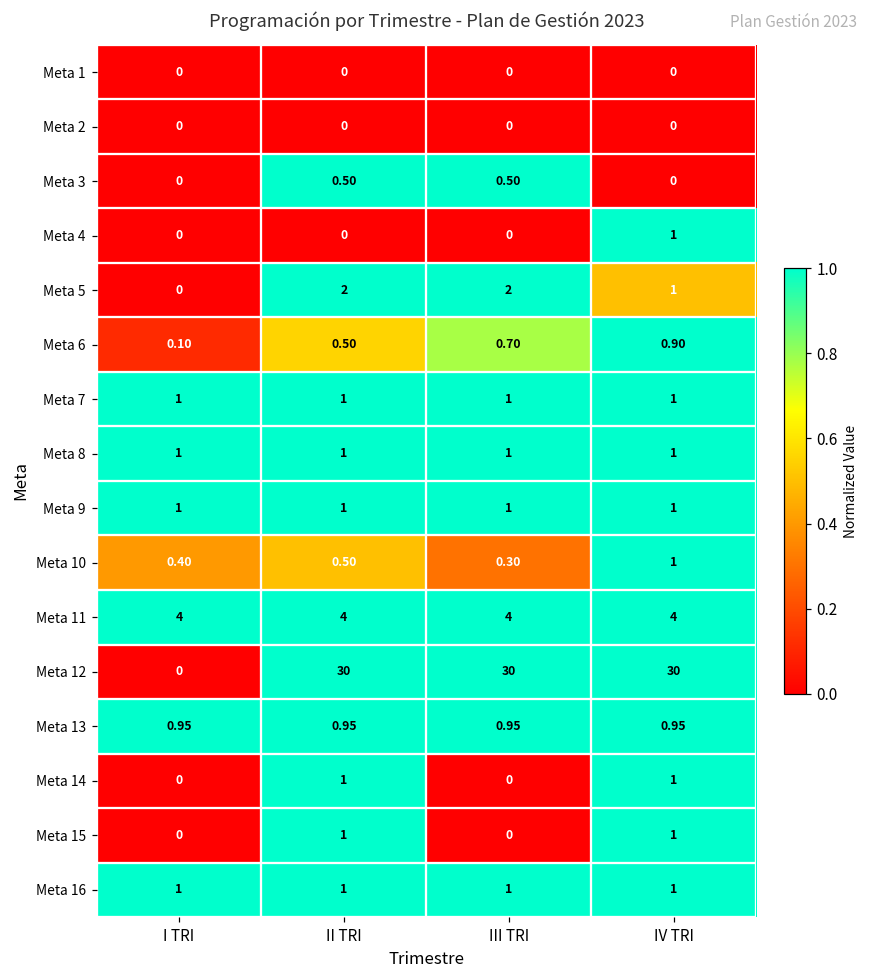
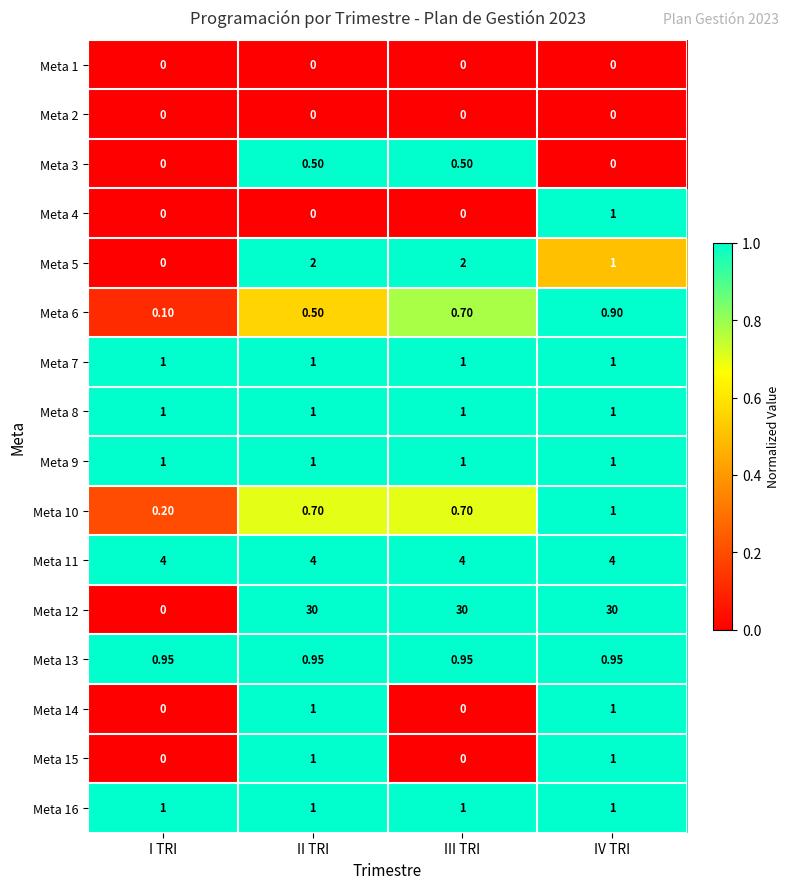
  {
    "Meta 1": {
      "I TRI": 0,
      "II TRI": 0,
      "III TRI": 0,
      "IV TRI": 0
    },
    "Meta 2": {
      "I TRI": 0,
      "II TRI": 0,
      "III TRI": 0,
      "IV TRI": 0
    },
    "Meta 3": {
      "I TRI": 0,
      "II TRI": 0.50,
      "III TRI": 0.50,
      "IV TRI": 0
    },
    "Meta 4": {
      "I TRI": 0,
      "II TRI": 0,
      "III TRI": 0,
      "IV TRI": 1
    },
    "Meta 5": {
      "I TRI": 0,
      "II TRI": 2,
      "III TRI": 2,
      "IV TRI": 1
    },
    "Meta 6": {
      "I TRI": 0.10,
      "II TRI": 0.50,
      "III TRI": 0.70,
      "IV TRI": 0.90
    },
    "Meta 7": {
      "I TRI": 1,
      "II TRI": 1,
      "III TRI": 1,
      "IV TRI": 1
    },
    "Meta 8": {
      "I TRI": 1,
      "II TRI": 1,
      "III TRI": 1,
      "IV TRI": 1
    },
    "Meta 9": {
      "I TRI": 1,
      "II TRI": 1,
      "III TRI": 1,
      "IV TRI": 1
    },
    "Meta 10": {
-     "I TRI": 0.40,
-     "II TRI": 0.50,
-     "III TRI": 0.30,
+     "I TRI": 0.20,
+     "II TRI": 0.70,
+     "III TRI": 0.70,
      "IV TRI": 1
    },
    "Meta 11": {
      "I TRI": 4,
      "II TRI": 4,
      "III TRI": 4,
      "IV TRI": 4
    },
    "Meta 12": {
      "I TRI": 0,
      "II TRI": 30,
      "III TRI": 30,
      "IV TRI": 30
    },
    "Meta 13": {
      "I TRI": 0.95,
      "II TRI": 0.95,
      "III TRI": 0.95,
      "IV TRI": 0.95
    },
    "Meta 14": {
      "I TRI": 0,
      "II TRI": 1,
      "III TRI": 0,
      "IV TRI": 1
    },
    "Meta 15": {
      "I TRI": 0,
      "II TRI": 1,
      "III TRI": 0,
      "IV TRI": 1
    },
    "Meta 16": {
      "I TRI": 1,
      "II TRI": 1,
      "III TRI": 1,
      "IV TRI": 1
    }
  }
